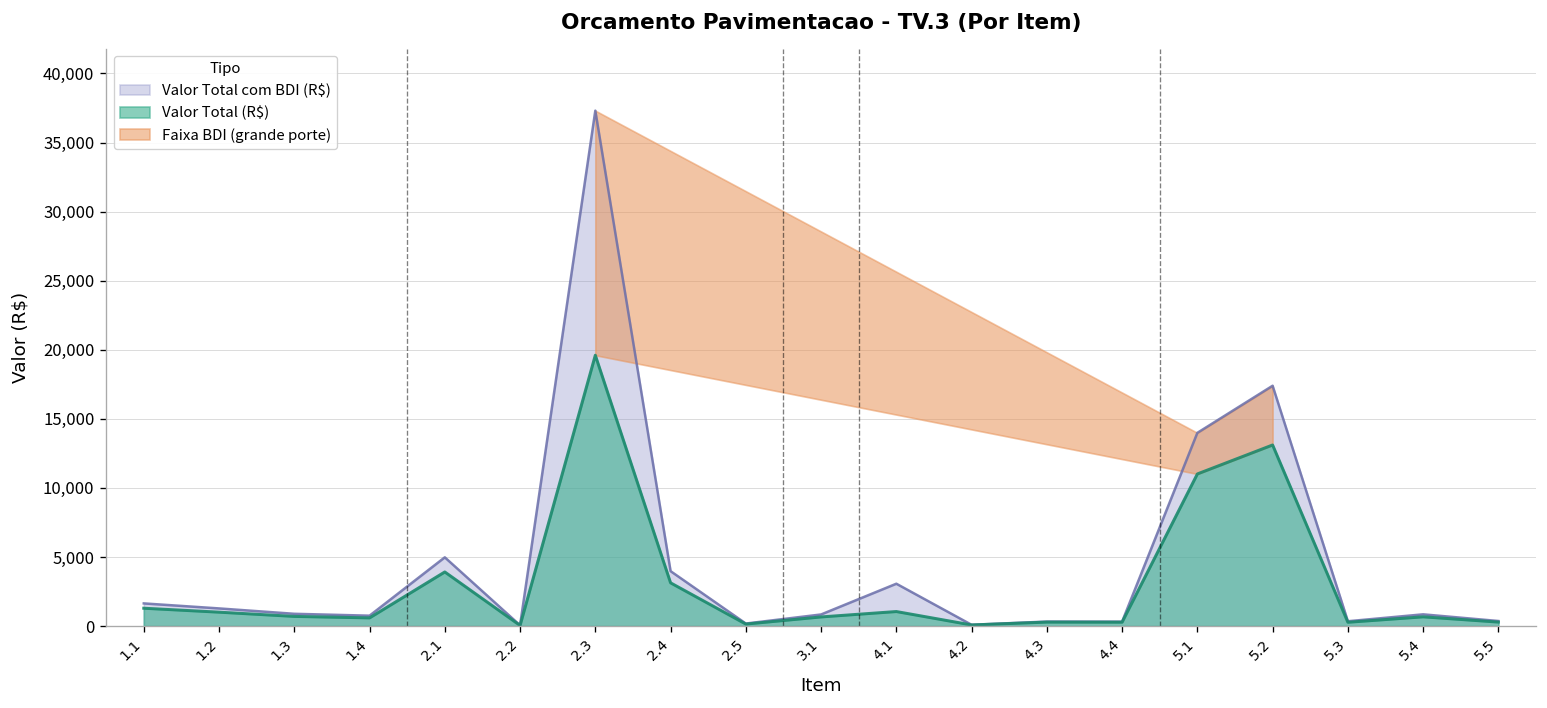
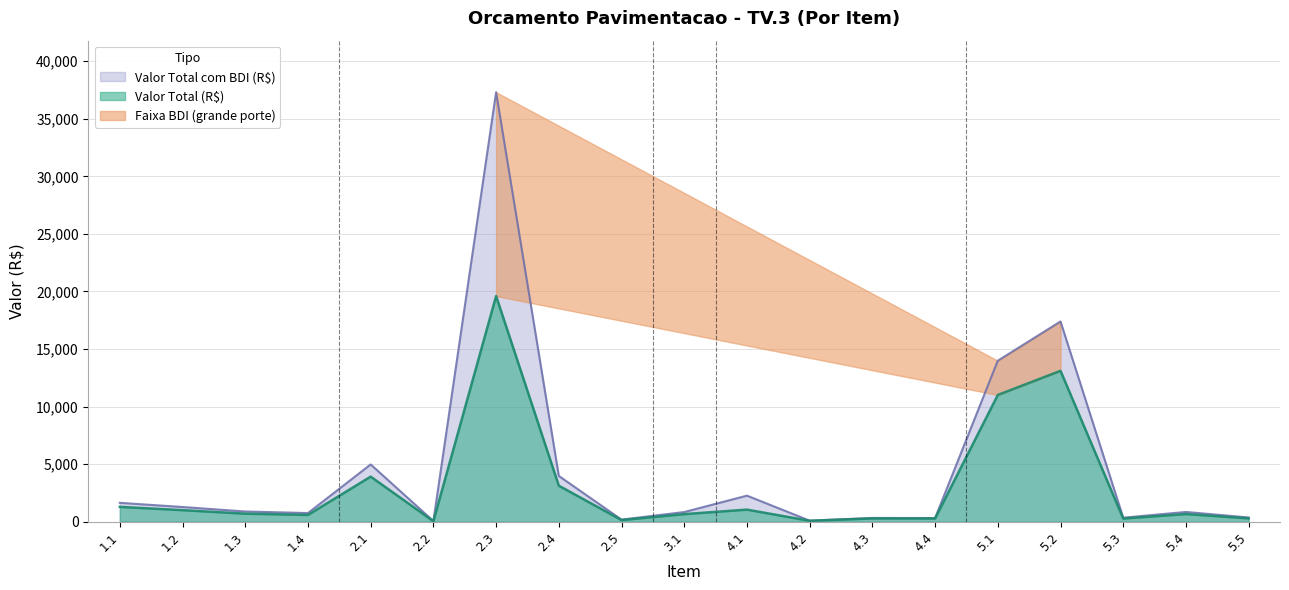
  {
    "Valor Total com BDI (R$)": {
      "1.1": "1,600",
      "1.2": "1,300",
      "2.1": "5,000",
      "2.4": "4,000",
-     "4.1": "3,100"
+     "4.1": "2,300"
    },
    "Valor Total (R$)": {
      "1.1": "1,300",
      "1.2": "1,000",
      "2.1": "3,900",
      "2.3": "19,600",
      "2.4": "3,100",
      "4.1": "1,100",
      "5.1": "11,000",
      "5.2": "13,100"
    }
  }
